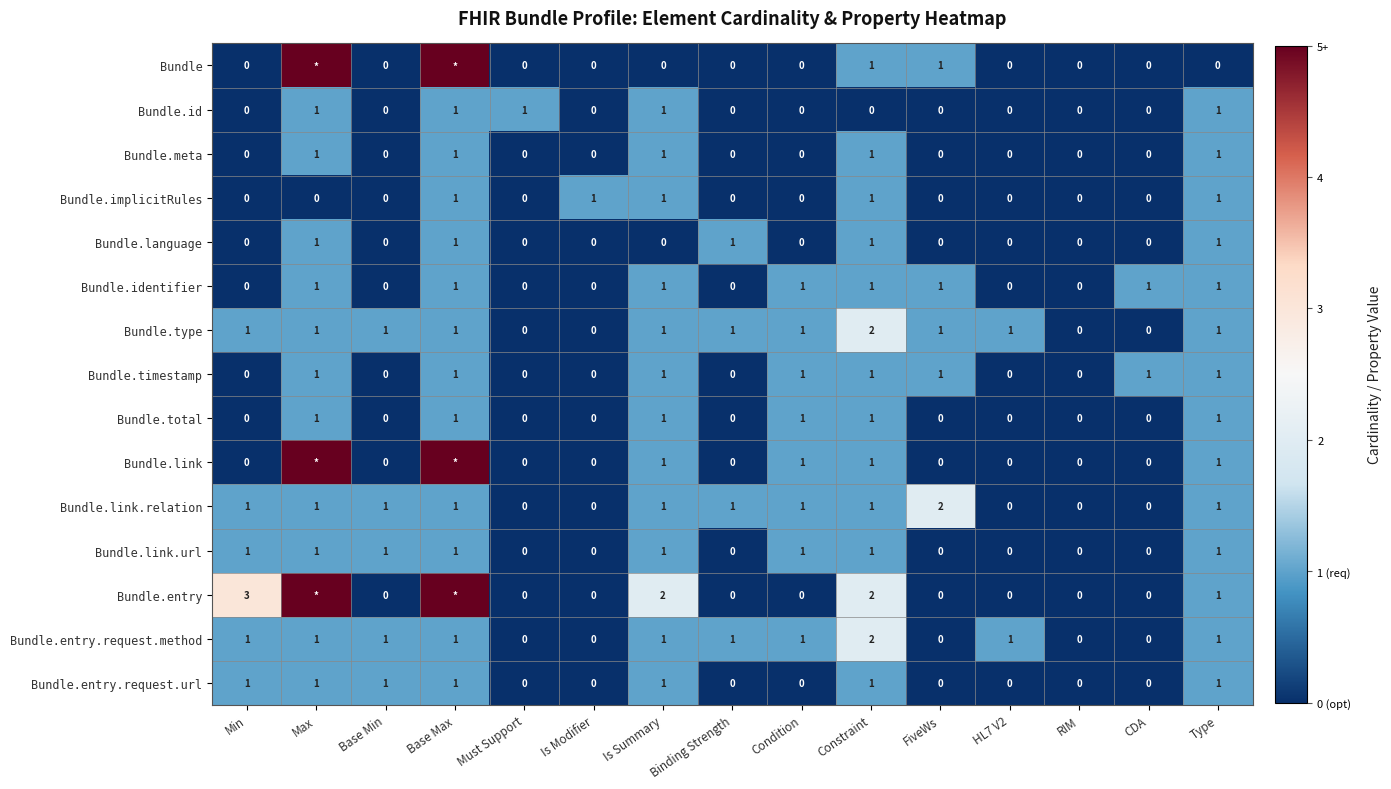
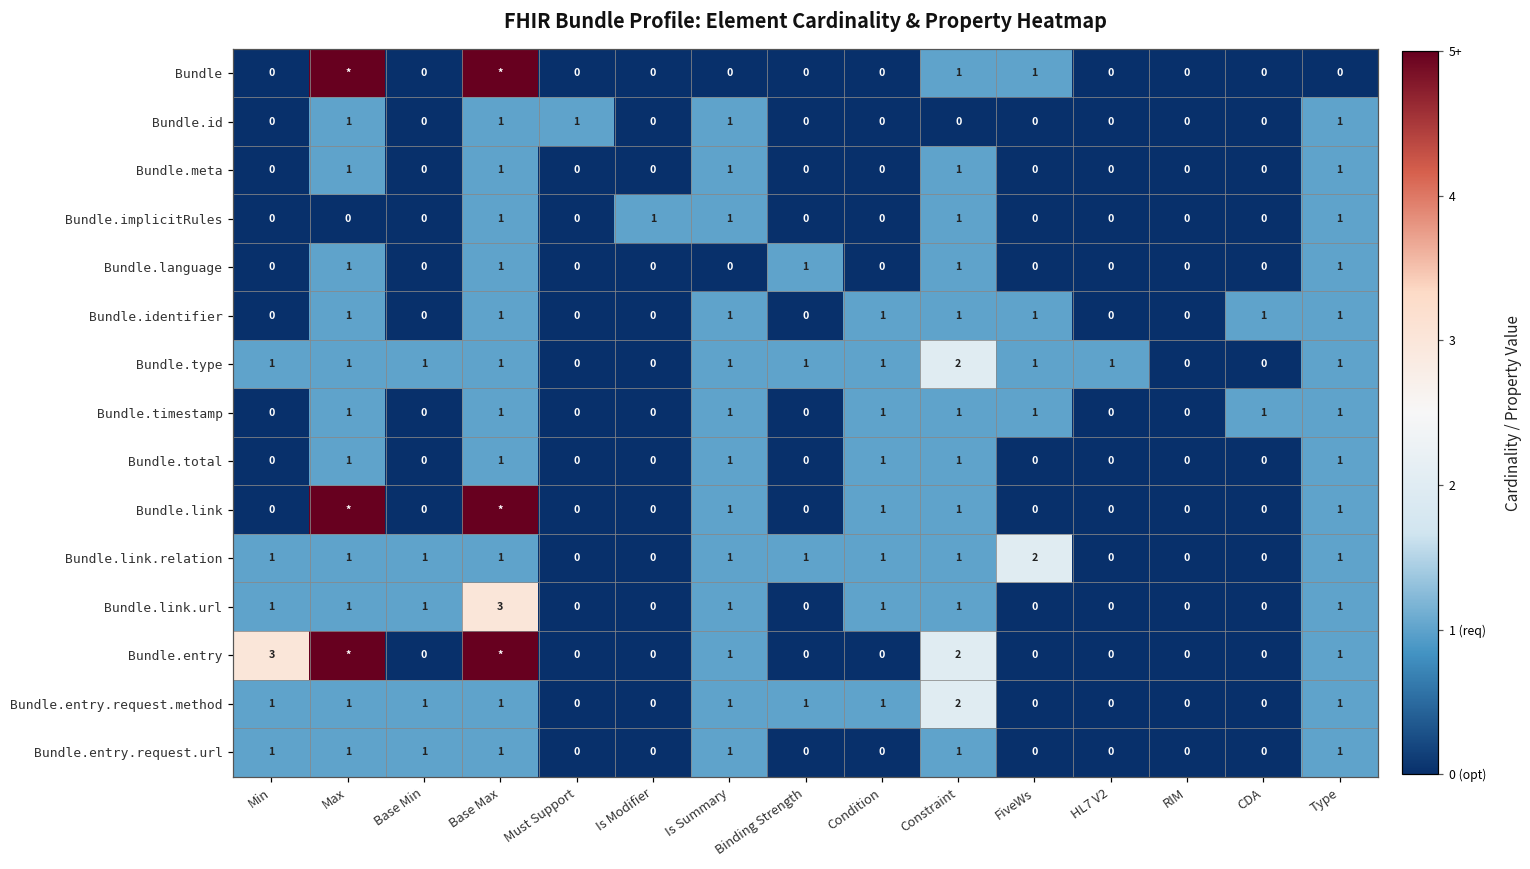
  {
    "Bundle.link.url": {
      "Min": 1,
      "Max": 1,
      "Base Min": 1,
-     "Base Max": 1,
+     "Base Max": 3,
      "Must Support": 0,
      "Is Modifier": 0,
      "Is Summary": 1,
      "Binding Strength": 0,
      "Condition": 1,
      "Constraint": 1,
      "FiveWs": 0,
      "HL7 V2": 0,
      "RIM": 0,
      "CDA": 0,
      "Type": 1
    },
    "Bundle.entry": {
      "Min": 3,
      "Base Min": 0,
      "Must Support": 0,
      "Is Modifier": 0,
-     "Is Summary": 2,
+     "Is Summary": 1,
      "Binding Strength": 0,
      "Condition": 0,
      "Constraint": 2,
      "FiveWs": 0,
      "HL7 V2": 0,
      "RIM": 0,
      "CDA": 0,
      "Type": 1
    },
    "Bundle.entry.request.method": {
      "Min": 1,
      "Max": 1,
      "Base Min": 1,
      "Base Max": 1,
      "Must Support": 0,
      "Is Modifier": 0,
      "Is Summary": 1,
      "Binding Strength": 1,
      "Condition": 1,
      "Constraint": 2,
      "FiveWs": 0,
-     "HL7 V2": 1,
+     "HL7 V2": 0,
      "RIM": 0,
      "CDA": 0,
      "Type": 1
    }
  }
